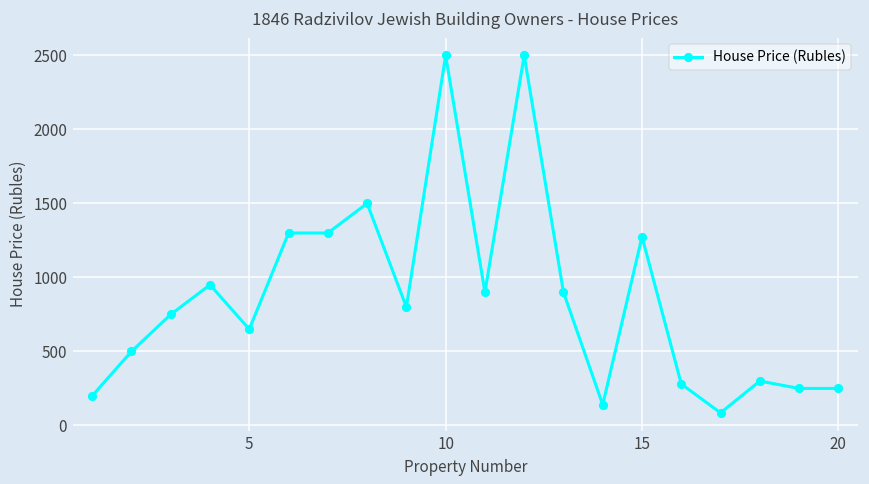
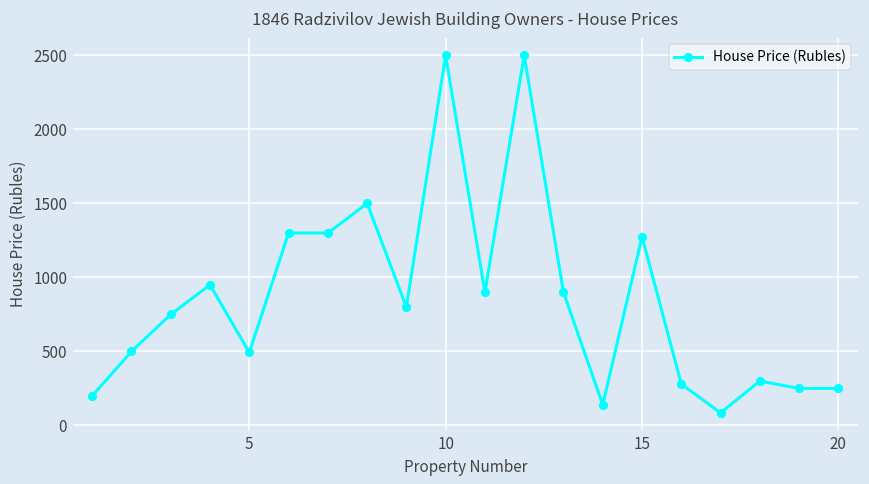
  {
-   "5": 650,
+   "5": 490,
    "10": 2500,
    "15": 1280,
    "20": 250
  }
